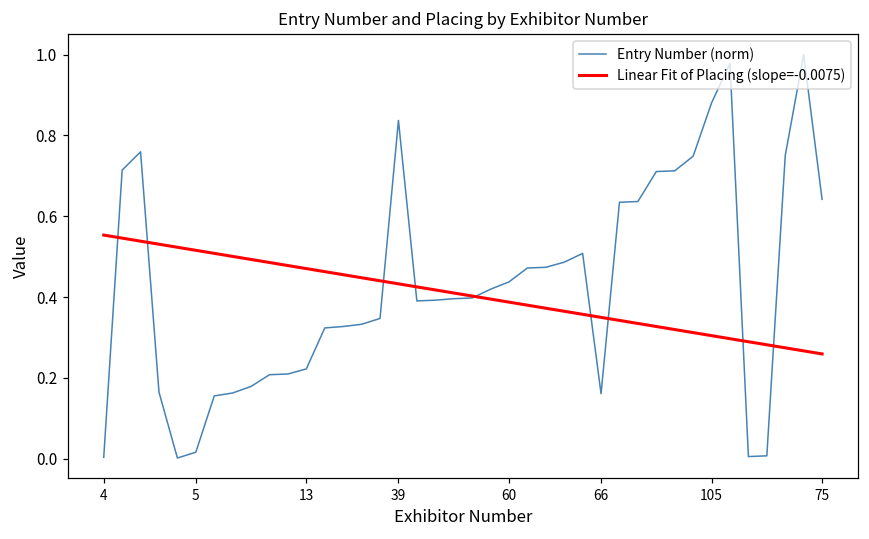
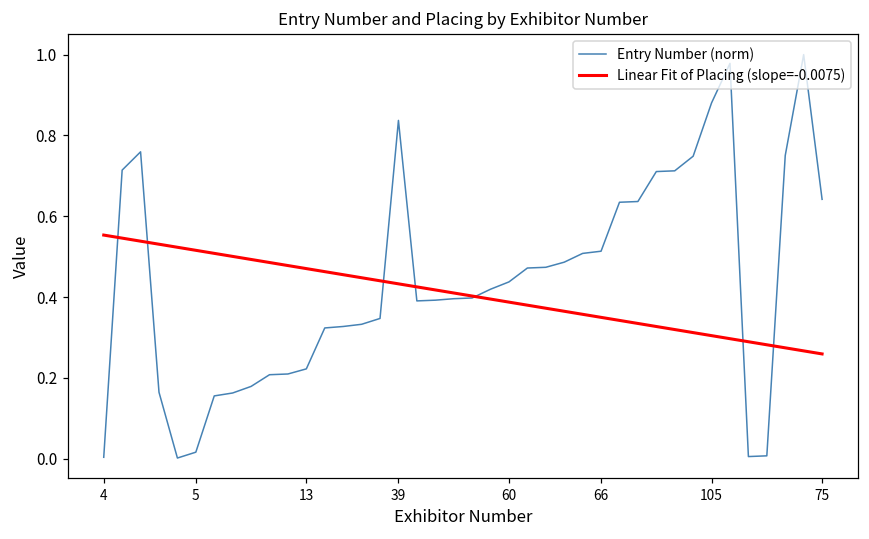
  {
    "Entry Number (norm)": {
      "5": 0.02,
      "39": 0.84,
      "60": 0.44,
-     "66": 0.16,
+     "66": 0.51,
      "105": 0.88,
      "75": 0.64
    },
    "Linear Fit of Placing (slope=-0.0075)": {
      "5": 0.52,
      "39": 0.43,
      "60": 0.39,
      "66": 0.35,
      "105": 0.30,
      "75": 0.26
    }
  }
